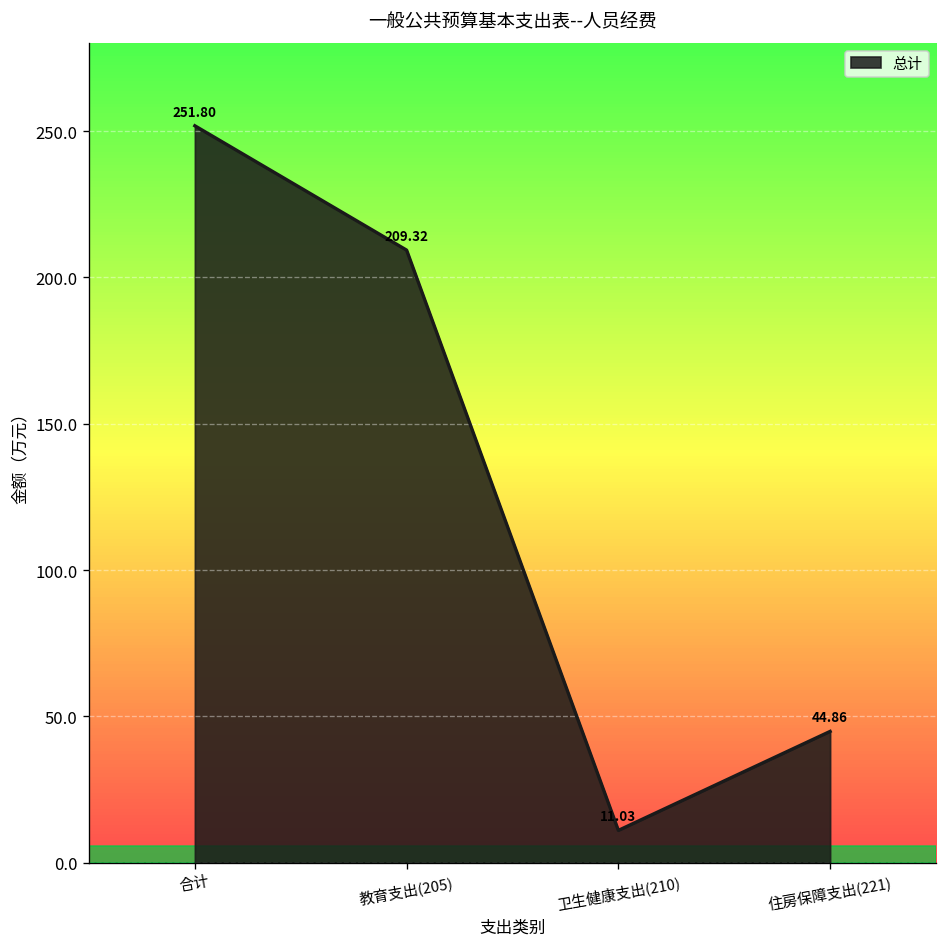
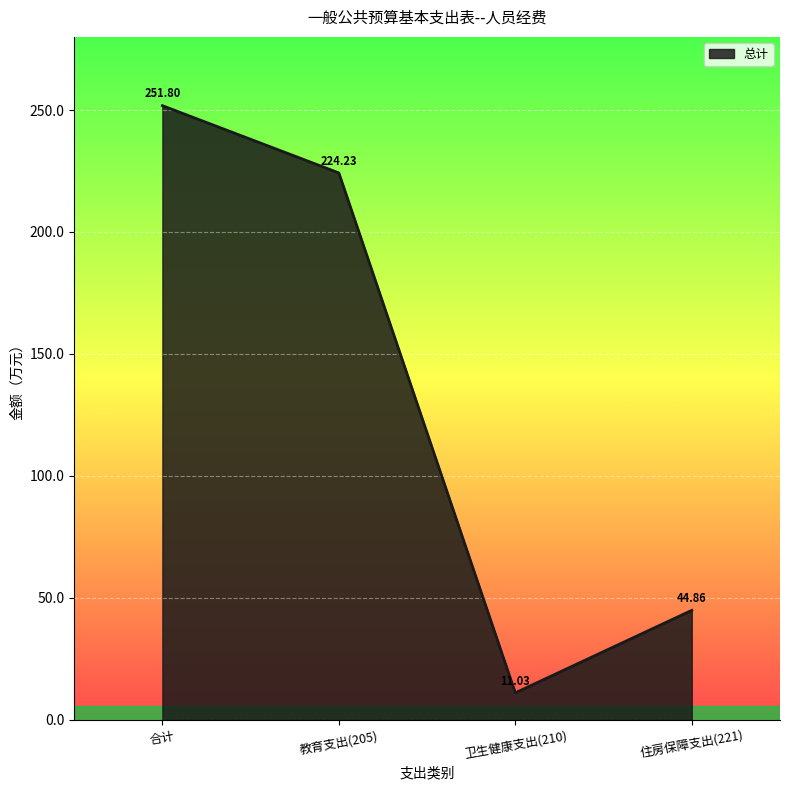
  {
    "合计": 251.80,
-   "教育支出(205)": 209.32,
+   "教育支出(205)": 224.23,
    "卫生健康支出(210)": 11.03,
    "住房保障支出(221)": 44.86
  }
